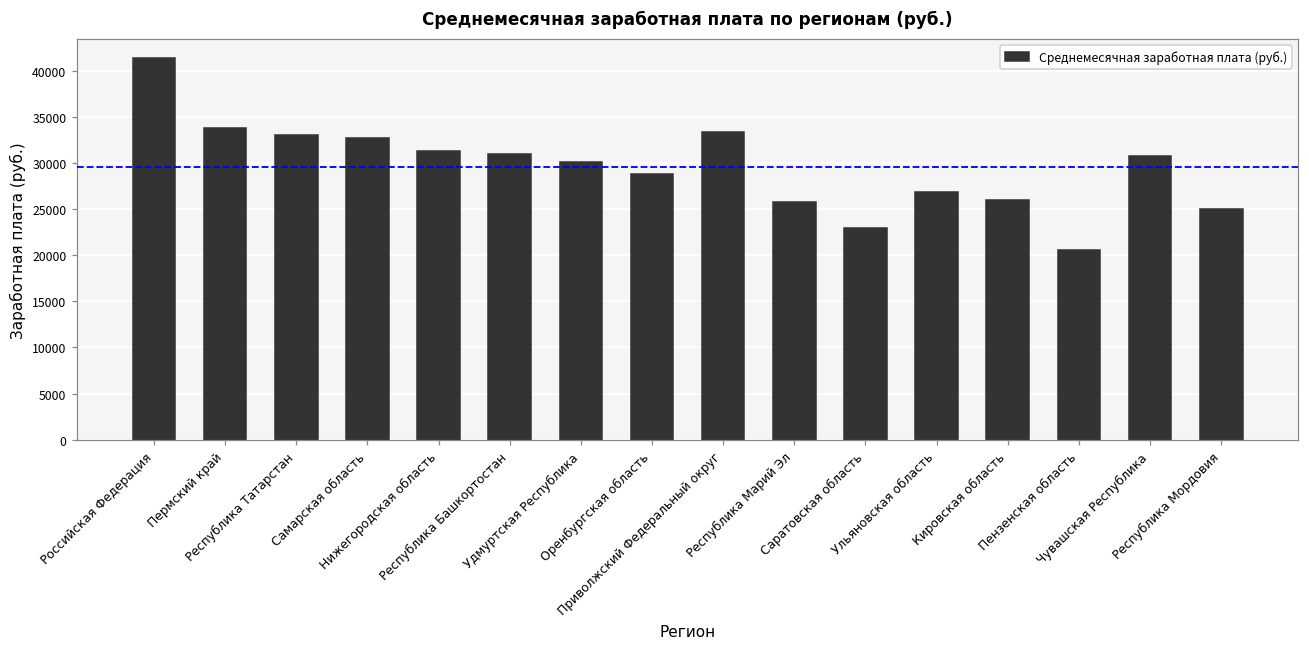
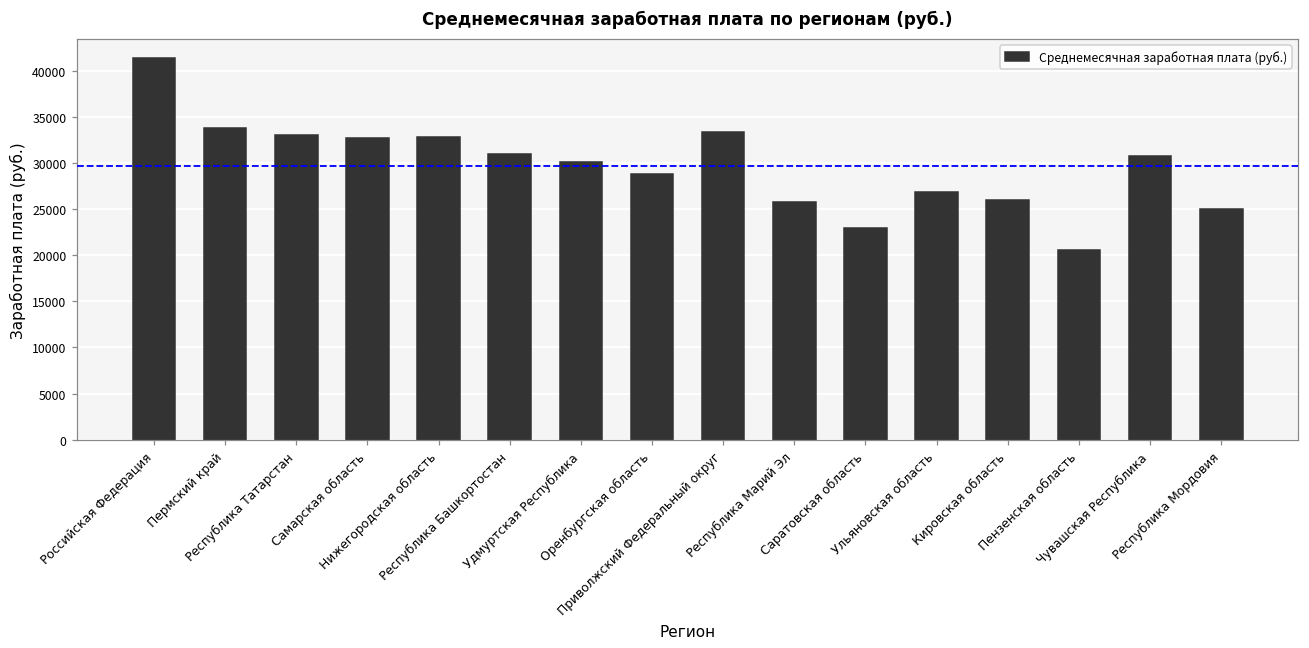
  {
    "Российская Федерация": 41000,
    "Пермский край": 34000,
    "Республика Татарстан": 33000,
    "Самарская область": 33000,
-   "Нижегородская область": 31000,
+   "Нижегородская область": 33000,
    "Республика Башкортостан": 31000,
    "Удмуртская Республика": 30000,
    "Оренбургская область": 29000,
    "Приволжский Федеральный округ": 33000,
    "Республика Марий Эл": 26000,
    "Саратовская область": 23000,
    "Ульяновская область": 27000,
    "Кировская область": 26000,
    "Пензенская область": 21000,
    "Чувашская Республика": 31000,
    "Республика Мордовия": 25000
  }
